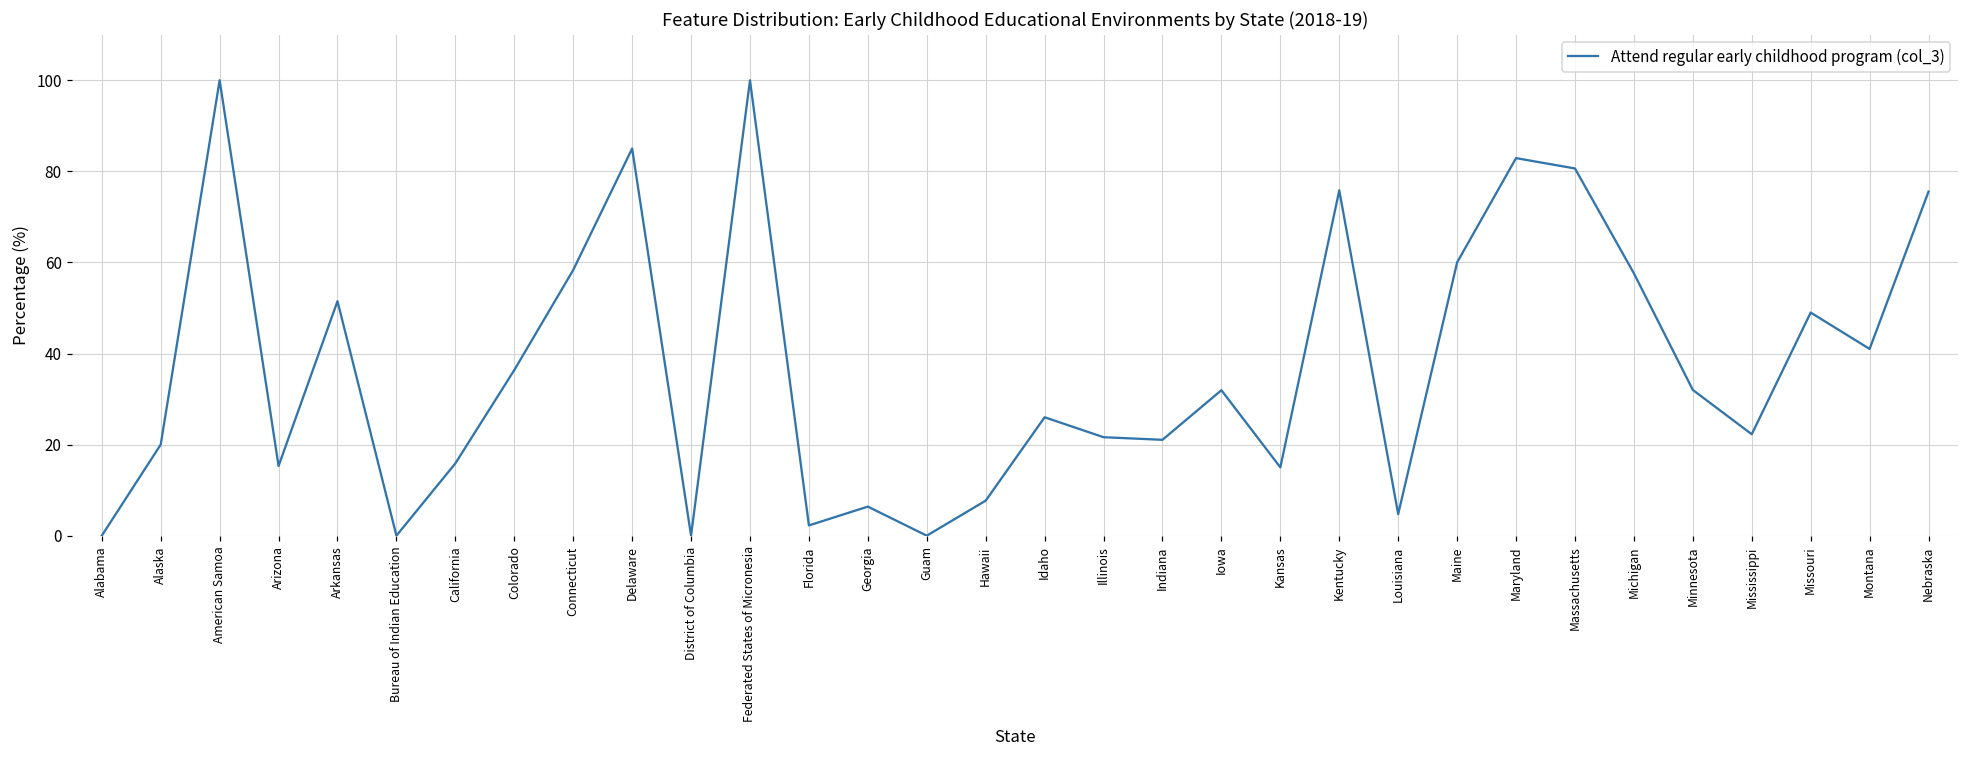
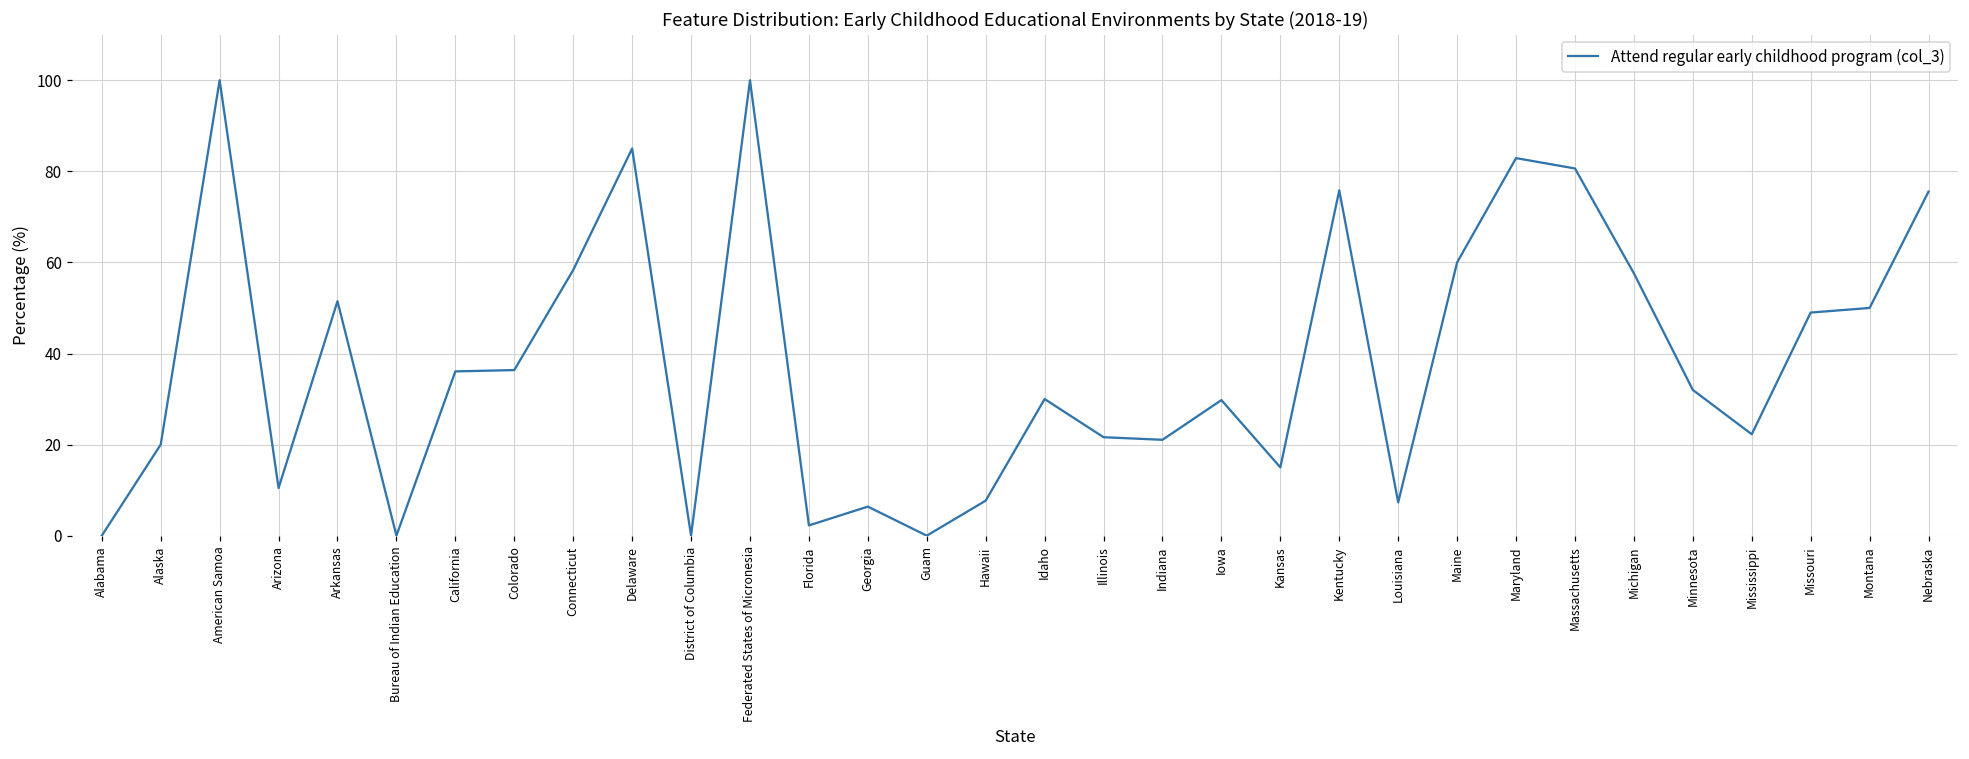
  {
    "Alabama": 0,
    "Alaska": 20,
    "American Samoa": 100,
-   "Arizona": 15,
+   "Arizona": 10,
    "Arkansas": 51,
    "Bureau of Indian Education": 0,
-   "California": 16,
+   "California": 36,
    "Colorado": 36,
    "Connecticut": 58,
    "Delaware": 85,
    "District of Columbia": 0,
    "Federated States of Micronesia": 100,
    "Florida": 2,
    "Georgia": 6,
    "Guam": 0,
    "Hawaii": 8,
-   "Idaho": 26,
+   "Idaho": 30,
    "Illinois": 22,
    "Indiana": 21,
-   "Iowa": 32,
+   "Iowa": 30,
    "Kansas": 15,
    "Kentucky": 76,
-   "Louisiana": 5,
+   "Louisiana": 7,
    "Maine": 60,
    "Maryland": 83,
    "Massachusetts": 81,
    "Michigan": 58,
    "Minnesota": 32,
    "Mississippi": 22,
    "Missouri": 49,
-   "Montana": 41,
+   "Montana": 50,
    "Nebraska": 76
  }
